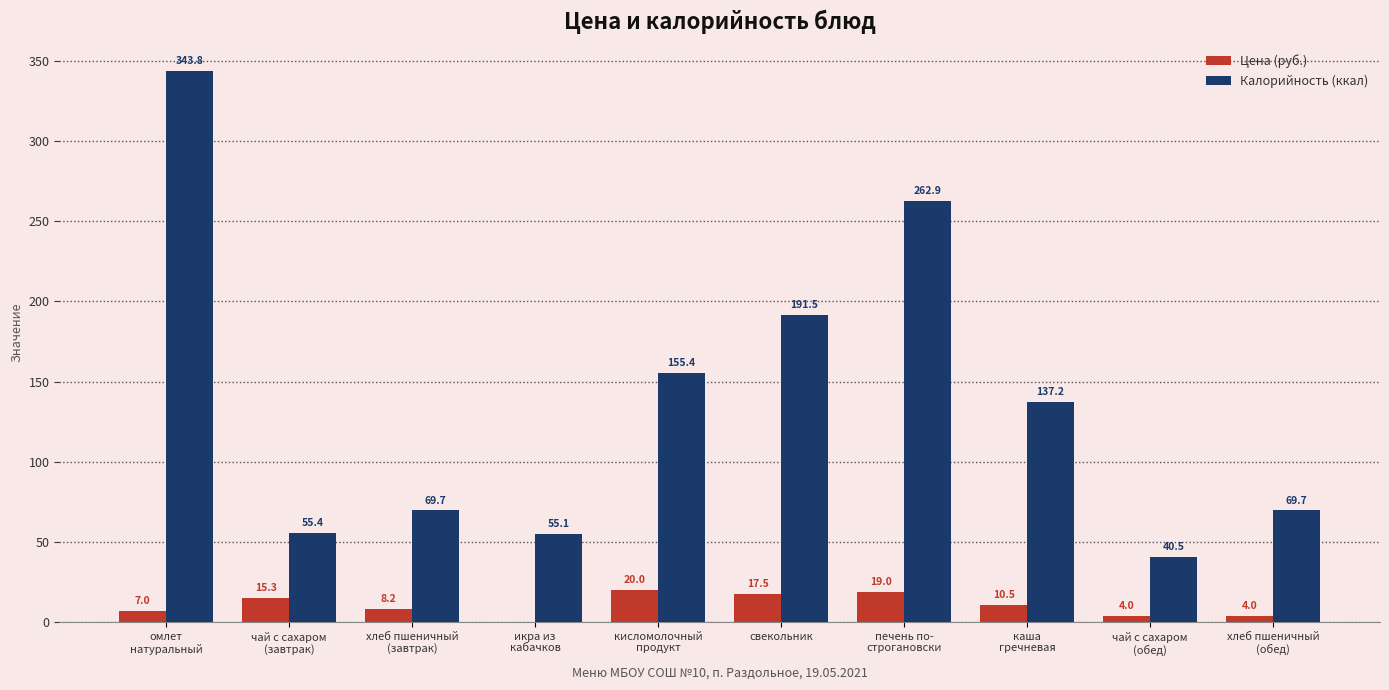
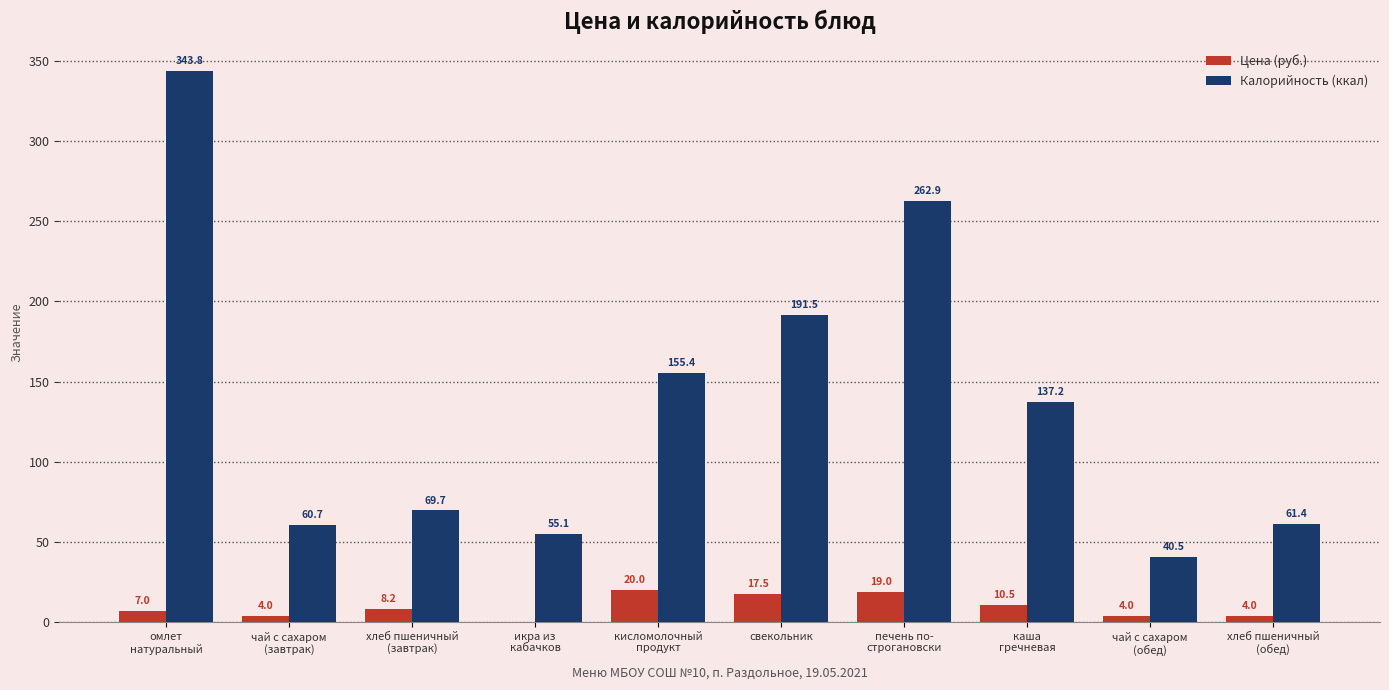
  {
    "Цена (руб.)": {
      "омлет натуральный": 7.0,
-     "чай с сахаром (завтрак)": 15.3,
+     "чай с сахаром (завтрак)": 4.0,
      "хлеб пшеничный (завтрак)": 8.2,
      "кисломолочный продукт": 20.0,
      "свекольник": 17.5,
      "печень по- строгановски": 19.0,
      "каша гречневая": 10.5,
      "чай с сахаром (обед)": 4.0,
      "хлеб пшеничный (обед)": 4.0
    },
    "Калорийность (ккал)": {
      "омлет натуральный": 343.8,
-     "чай с сахаром (завтрак)": 55.4,
+     "чай с сахаром (завтрак)": 60.7,
      "хлеб пшеничный (завтрак)": 69.7,
      "икра из кабачков": 55.1,
      "кисломолочный продукт": 155.4,
      "свекольник": 191.5,
      "печень по- строгановски": 262.9,
      "каша гречневая": 137.2,
      "чай с сахаром (обед)": 40.5,
-     "хлеб пшеничный (обед)": 69.7
+     "хлеб пшеничный (обед)": 61.4
    }
  }
